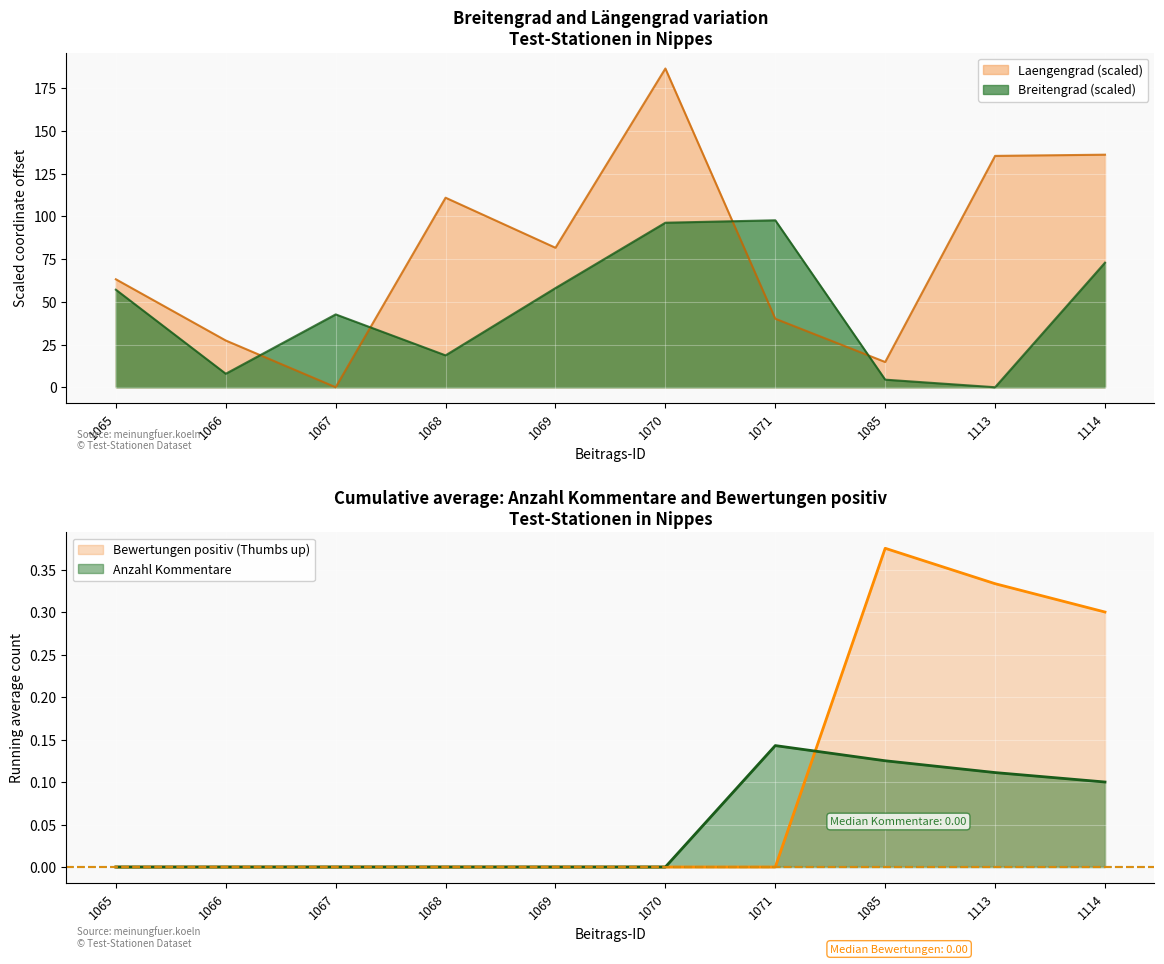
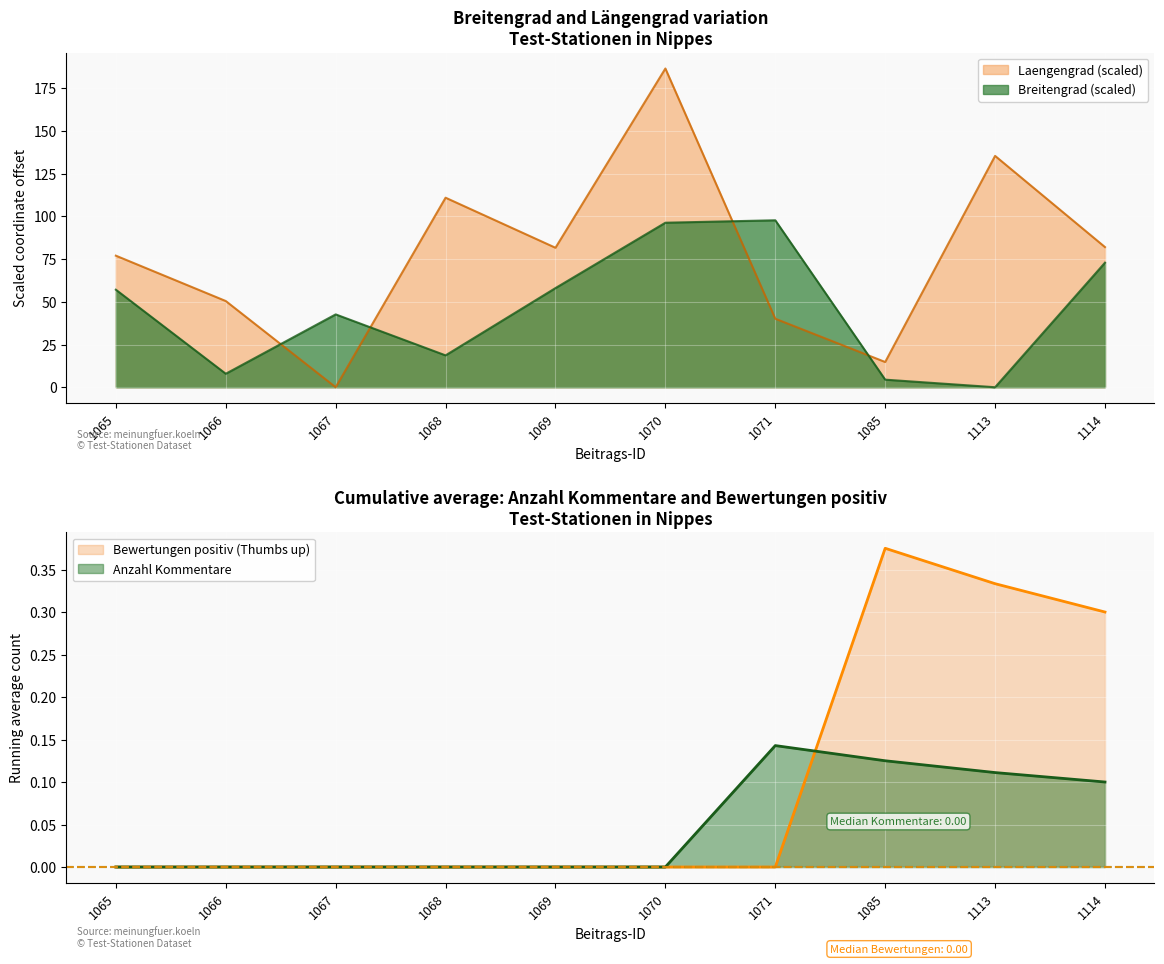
  {
    "Breitengrad and Längengrad variation Test-Stationen in Nippes": {
      "Laengengrad (scaled)": {
-       "1065": 63,
-       "1066": 27,
+       "1065": 77,
+       "1066": 50,
        "1067": 0,
        "1068": 111,
        "1069": 82,
        "1070": 187,
        "1071": 40,
        "1085": 15,
        "1113": 135,
-       "1114": 136
+       "1114": 82
      },
      "Breitengrad (scaled)": {
        "1065": 57,
        "1066": 8,
        "1067": 43,
        "1068": 19,
        "1069": 58,
        "1070": 96,
        "1071": 98,
        "1085": 4,
        "1113": 0,
        "1114": 73
      }
    },
    "Cumulative average: Anzahl Kommentare and Bewertungen positiv Test-Stationen in Nippes": {
      "Bewertungen positiv (Thumbs up)": {
        "1071": 0.00,
        "1085": 0.38,
        "1113": 0.33,
        "1114": 0.30
      },
      "Anzahl Kommentare": {
        "1071": 0.14,
        "1085": 0.13,
        "1113": 0.11,
        "1114": 0.10
      }
    }
  }
